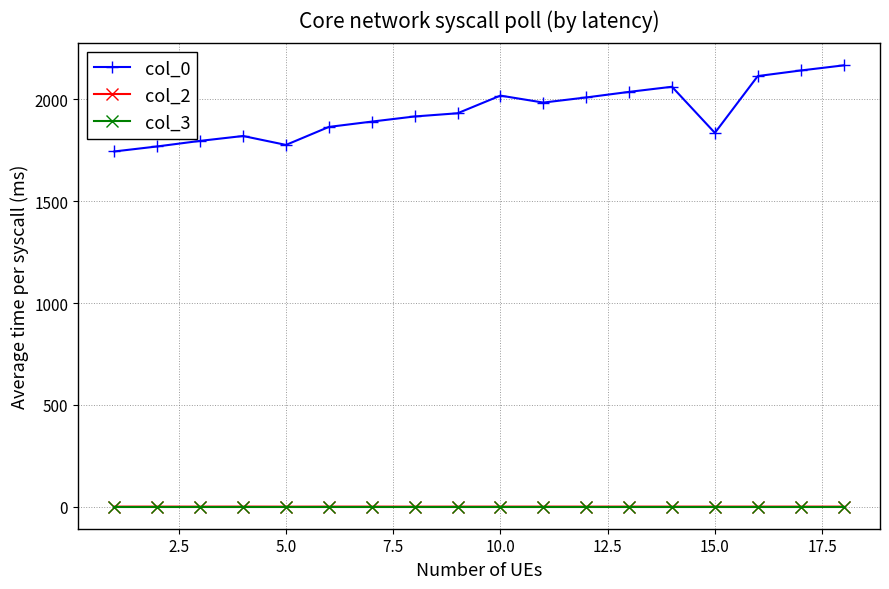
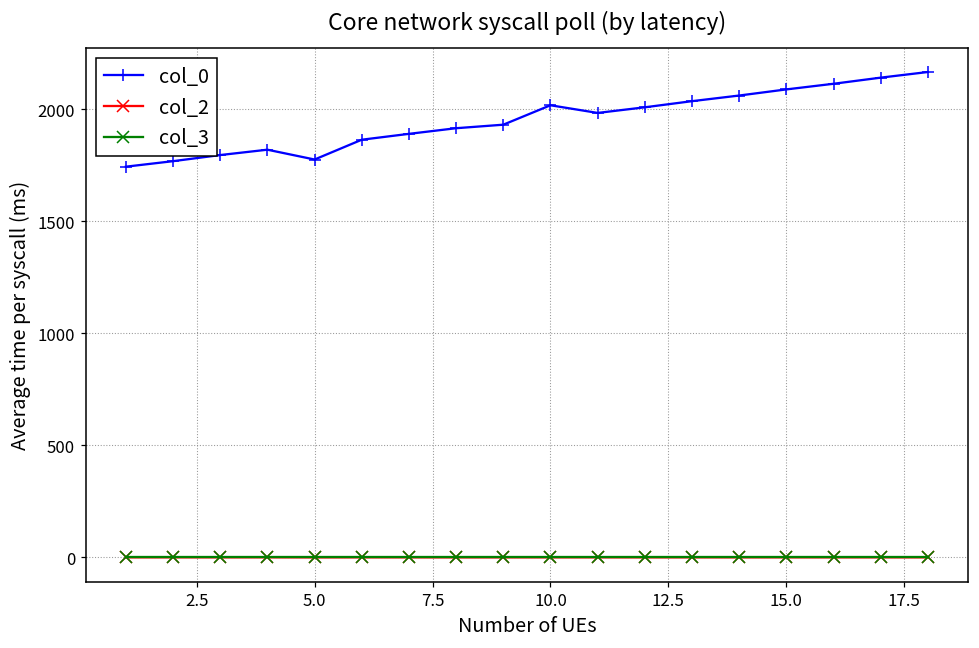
  {
    "col_0": {
      "5.0": 1780,
      "10.0": 2020,
-     "15.0": 1840
+     "15.0": 2090
    },
    "col_3": {
      "5.0": 0,
      "10.0": 0,
      "15.0": 0
    }
  }
